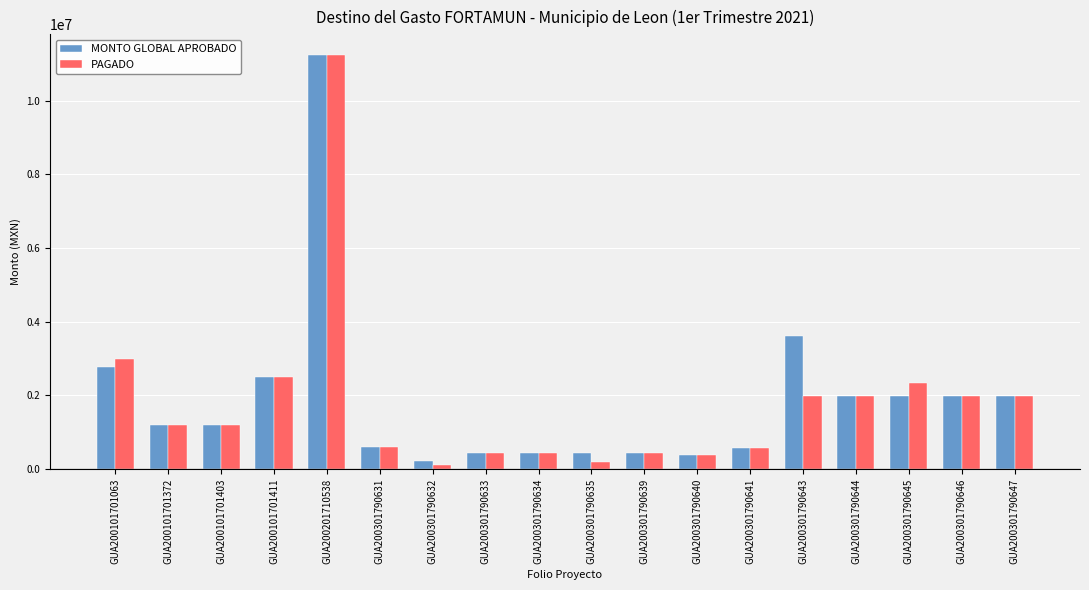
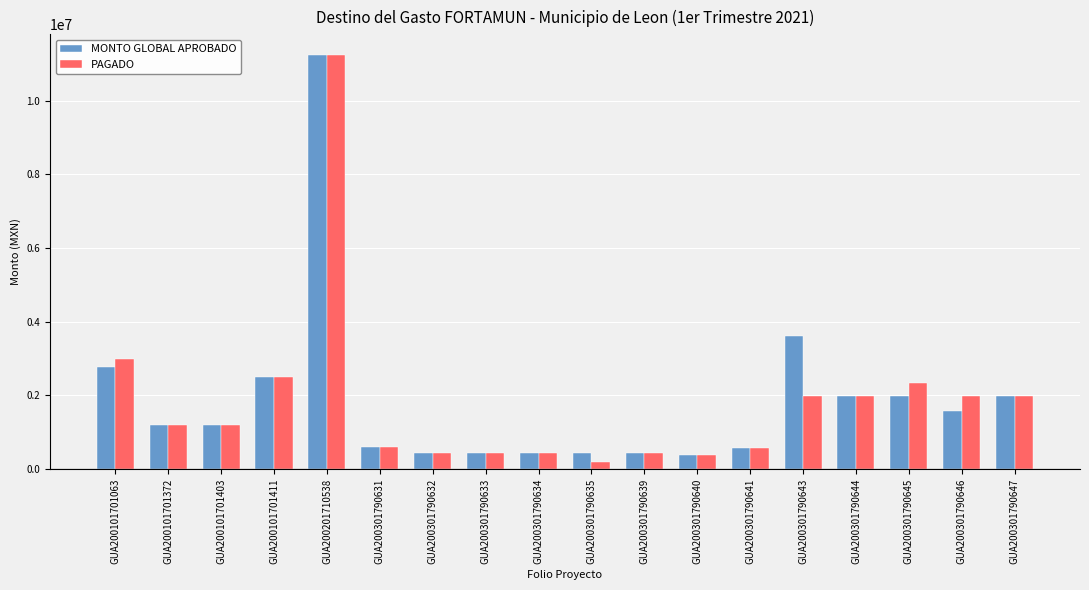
  {
    "MONTO GLOBAL APROBADO": {
      "GUA200101701063": 2800000,
      "GUA200101701372": 1200000,
      "GUA200101701403": 1200000,
      "GUA200101701411": 2500000,
      "GUA200201710538": 11200000,
      "GUA200301790631": 600000,
-     "GUA200301790632": 200000,
+     "GUA200301790632": 400000,
      "GUA200301790633": 400000,
      "GUA200301790634": 400000,
      "GUA200301790635": 400000,
      "GUA200301790639": 400000,
      "GUA200301790640": 400000,
      "GUA200301790641": 600000,
      "GUA200301790643": 3600000,
      "GUA200301790644": 2000000,
      "GUA200301790645": 2000000,
-     "GUA200301790646": 2000000,
+     "GUA200301790646": 1600000,
      "GUA200301790647": 2000000
    },
    "PAGADO": {
      "GUA200101701063": 3000000,
      "GUA200101701372": 1200000,
      "GUA200101701403": 1200000,
      "GUA200101701411": 2500000,
      "GUA200201710538": 11200000,
      "GUA200301790631": 600000,
-     "GUA200301790632": 100000,
+     "GUA200301790632": 400000,
      "GUA200301790633": 400000,
      "GUA200301790634": 400000,
      "GUA200301790635": 200000,
      "GUA200301790639": 400000,
      "GUA200301790640": 400000,
      "GUA200301790641": 600000,
      "GUA200301790643": 2000000,
      "GUA200301790644": 2000000,
      "GUA200301790645": 2300000,
      "GUA200301790646": 2000000,
      "GUA200301790647": 2000000
    }
  }
